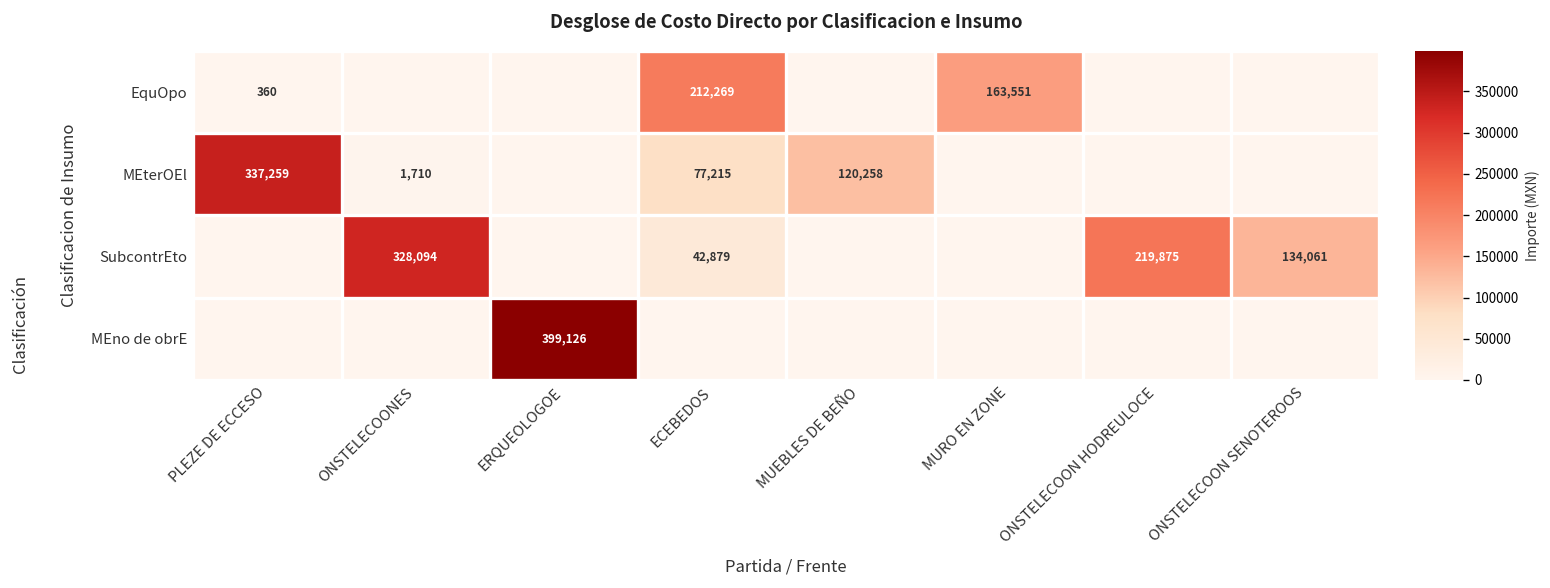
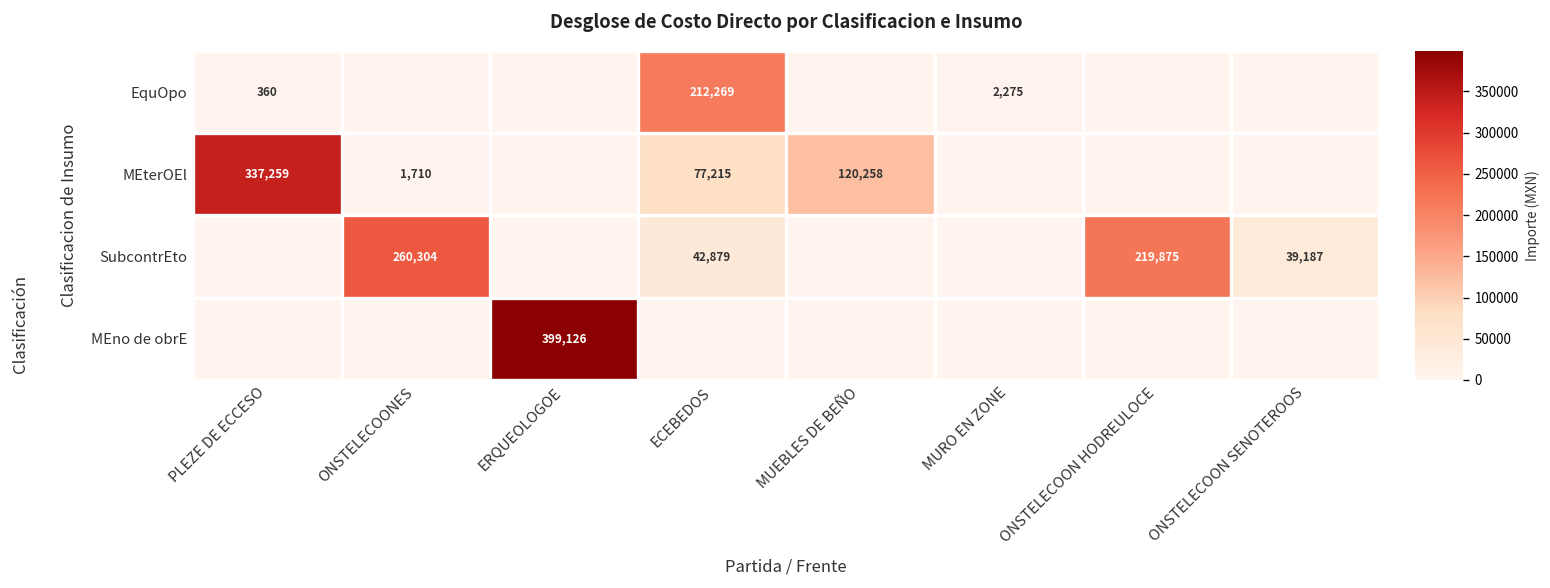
  {
    "EquOpo": {
      "PLEZE DE ECCESO": "360",
      "ECEBEDOS": "212,269",
-     "MURO EN ZONE": "163,551"
+     "MURO EN ZONE": "2,275"
    },
    "MEterOEl": {
      "PLEZE DE ECCESO": "337,259",
      "ONSTELECOONES": "1,710",
      "ECEBEDOS": "77,215",
      "MUEBLES DE BEÑO": "120,258"
    },
    "SubcontrEto": {
-     "ONSTELECOONES": "328,094",
+     "ONSTELECOONES": "260,304",
      "ECEBEDOS": "42,879",
      "ONSTELECOON HODREULOCE": "219,875",
-     "ONSTELECOON SENOTEROOS": "134,061"
+     "ONSTELECOON SENOTEROOS": "39,187"
    },
    "MEno de obrE": {
      "ERQUEOLOGOE": "399,126"
    }
  }
